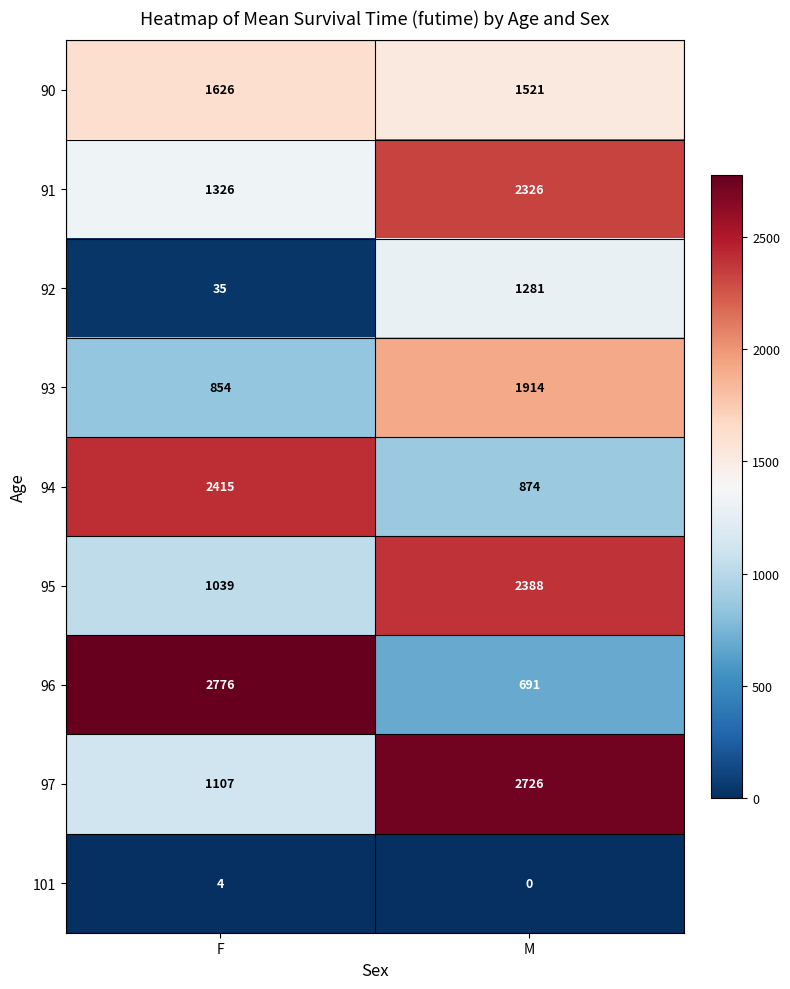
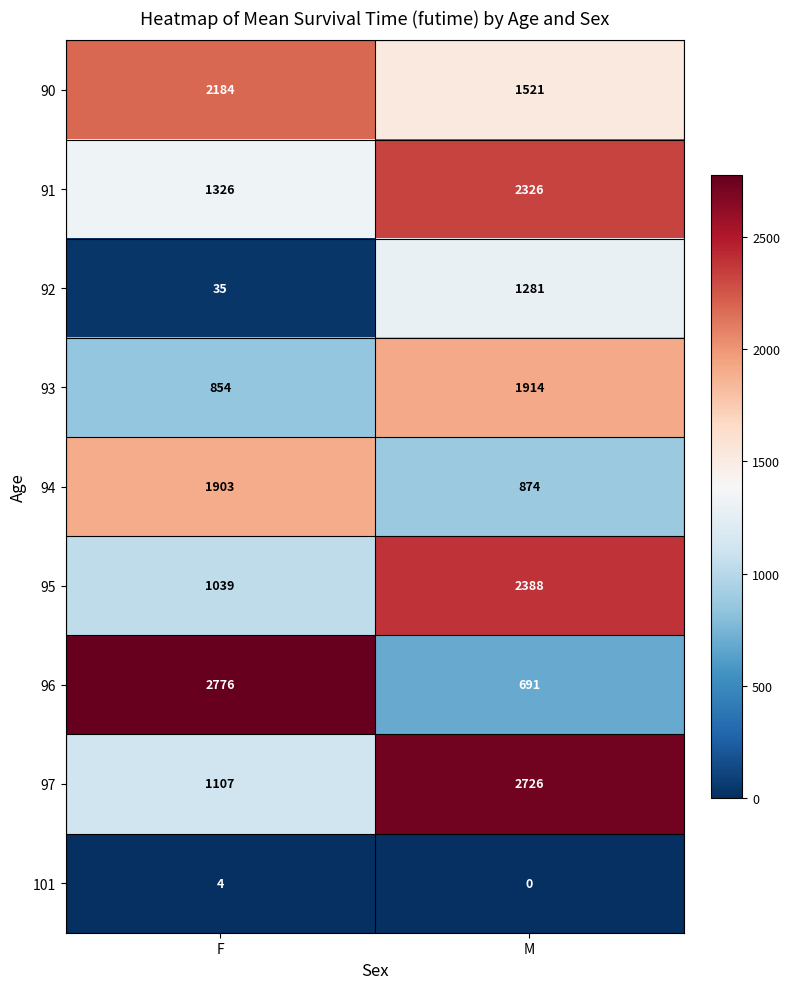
  {
    "90": {
-     "F": 1626,
+     "F": 2184,
      "M": 1521
    },
    "91": {
      "F": 1326,
      "M": 2326
    },
    "92": {
      "F": 35,
      "M": 1281
    },
    "93": {
      "F": 854,
      "M": 1914
    },
    "94": {
-     "F": 2415,
+     "F": 1903,
      "M": 874
    },
    "95": {
      "F": 1039,
      "M": 2388
    },
    "96": {
      "F": 2776,
      "M": 691
    },
    "97": {
      "F": 1107,
      "M": 2726
    },
    "101": {
      "F": 4,
      "M": 0
    }
  }
